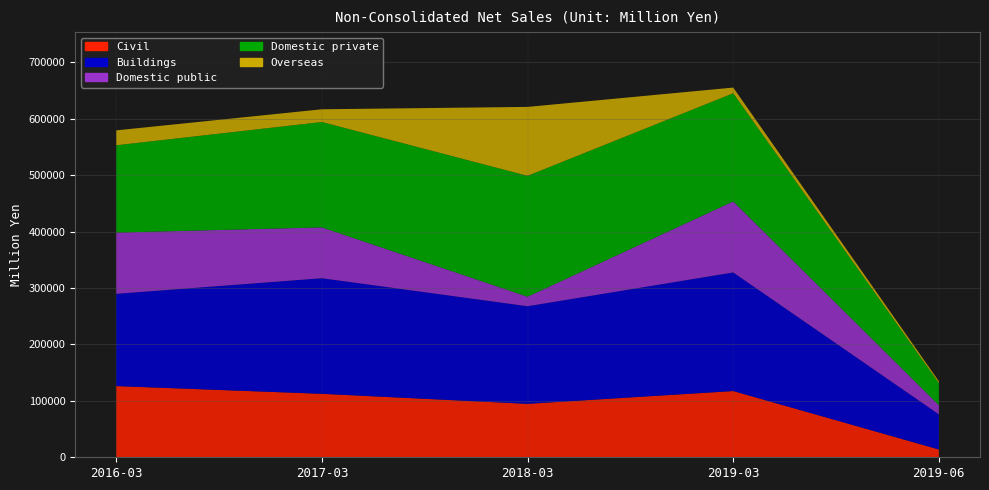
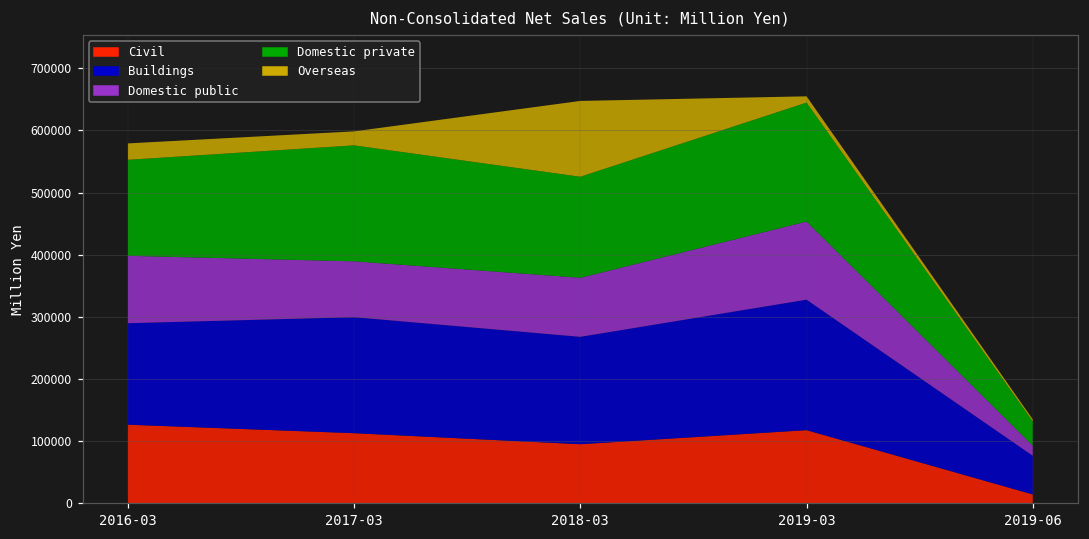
  {
    "Civil": {
      "2016-03": 130000,
      "2017-03": 110000,
      "2018-03": 90000,
      "2019-03": 120000,
      "2019-06": 10000
    },
    "Buildings": {
      "2016-03": 160000,
-     "2017-03": 200000,
+     "2017-03": 190000,
      "2018-03": 170000,
      "2019-03": 210000,
      "2019-06": 60000
    },
    "Domestic public": {
      "2016-03": 110000,
      "2017-03": 90000,
-     "2018-03": 20000,
+     "2018-03": 100000,
      "2019-03": 130000,
      "2019-06": 20000
    },
    "Domestic private": {
      "2016-03": 150000,
      "2017-03": 190000,
-     "2018-03": 210000,
+     "2018-03": 160000,
      "2019-03": 190000
    },
    "Overseas": {
      "2016-03": 30000,
      "2017-03": 20000,
      "2018-03": 120000,
      "2019-03": 10000
    }
  }
